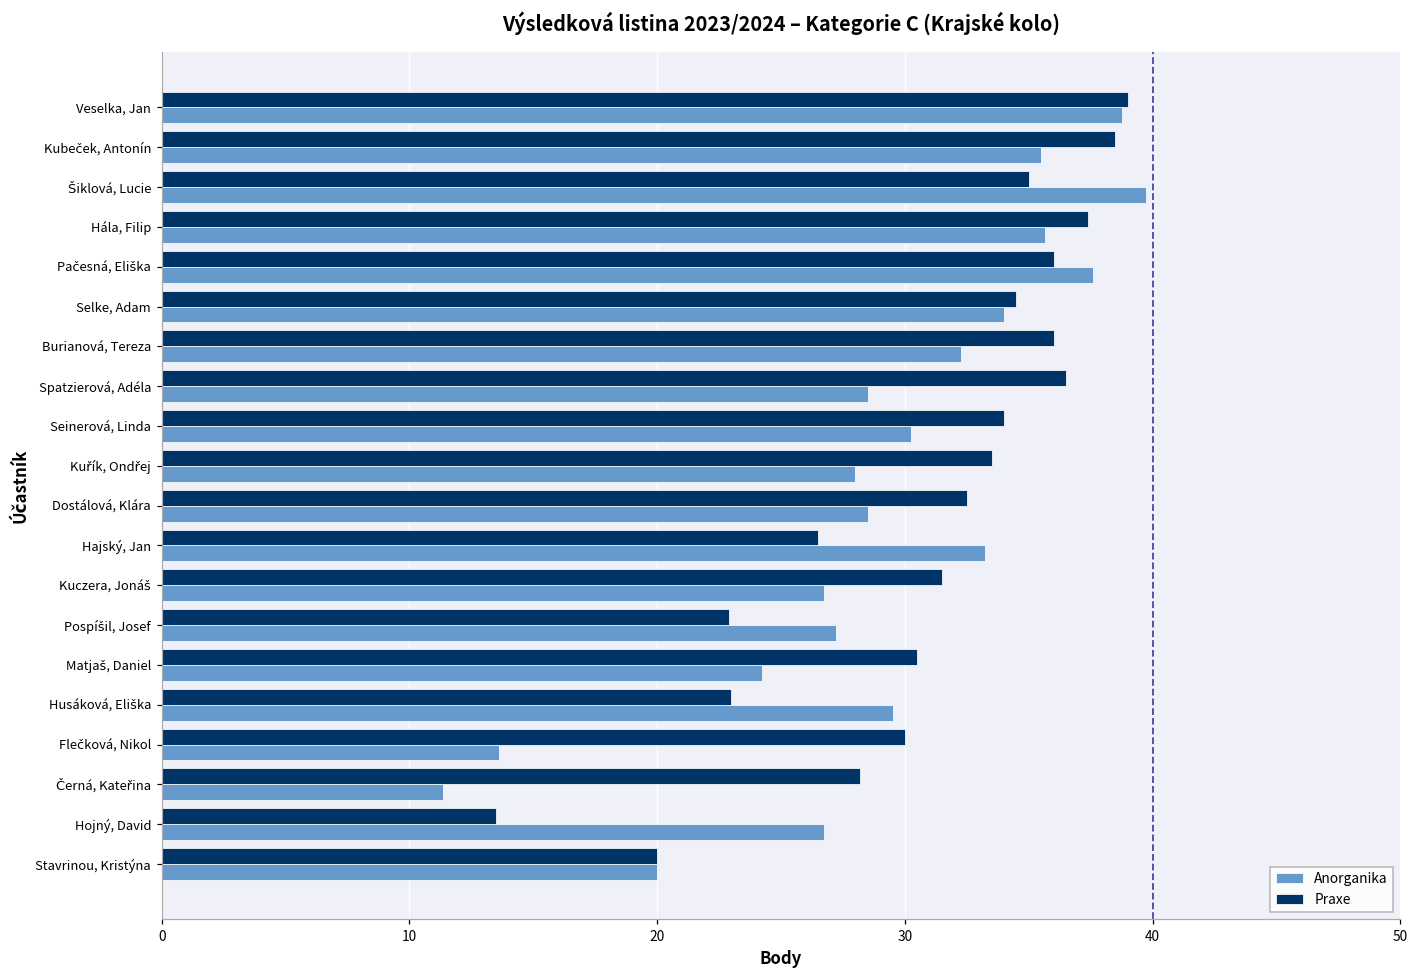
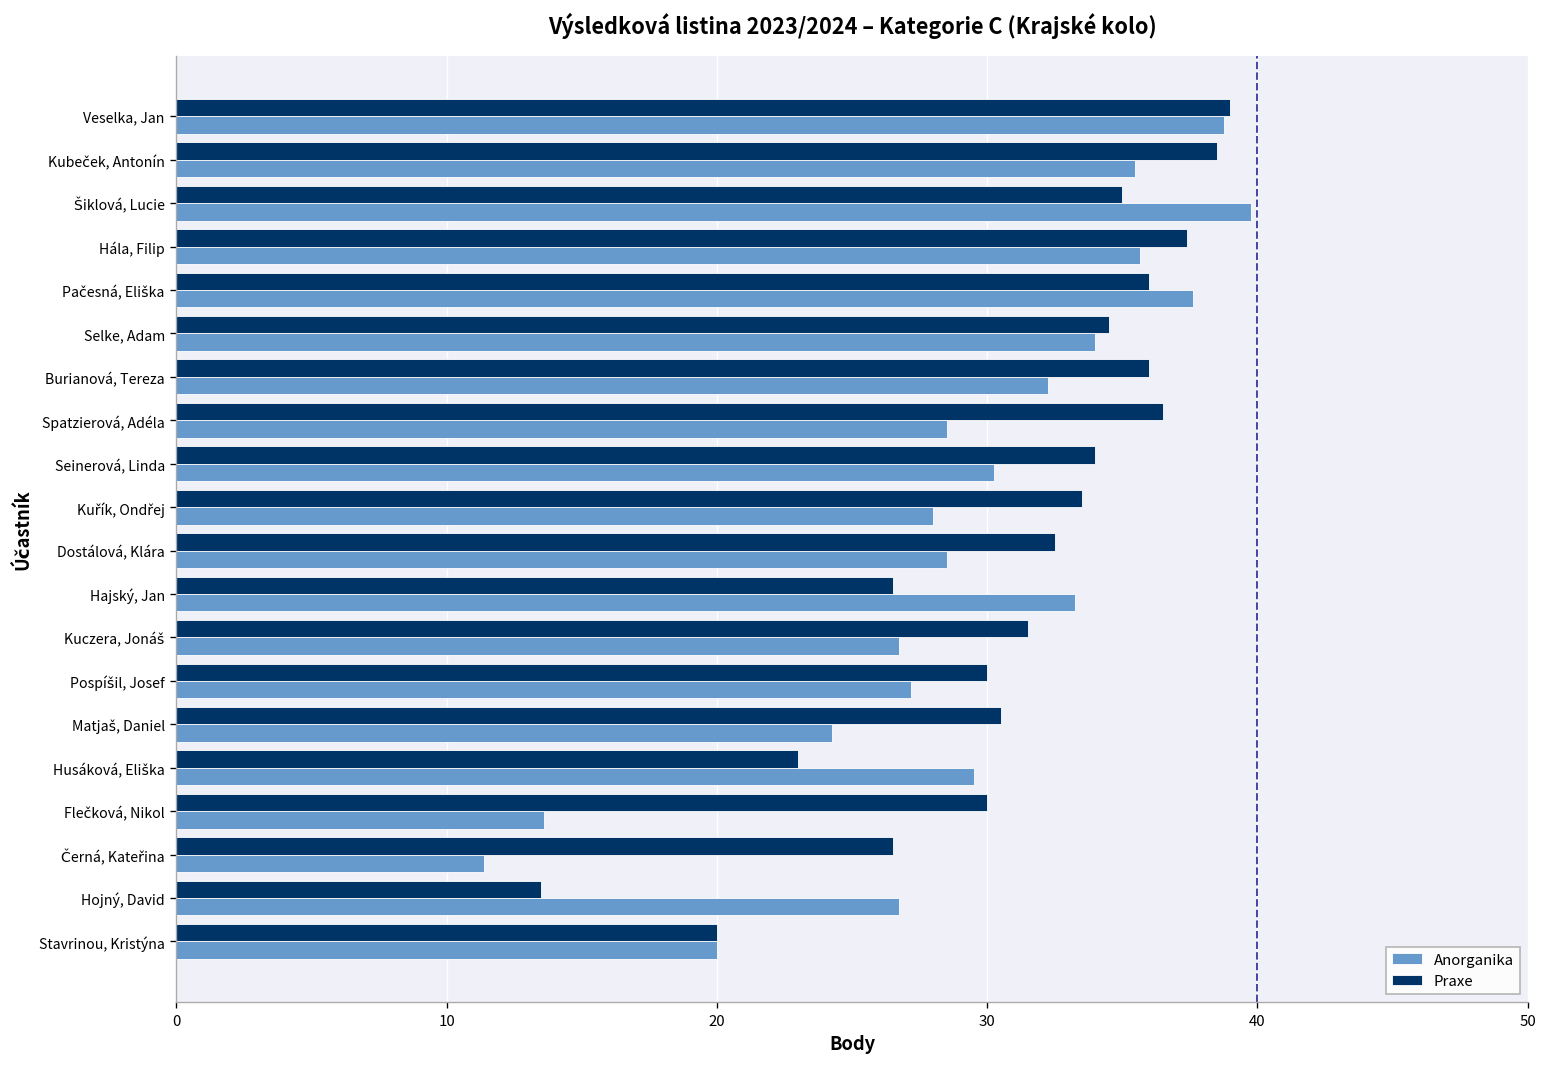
  {
    "Anorganika": {
      "Veselka, Jan": 38.8,
      "Kubeček, Antonín": 35.5,
      "Šiklová, Lucie": 39.8,
      "Hála, Filip": 35.7,
      "Pačesná, Eliška": 37.6,
      "Selke, Adam": 34.0,
      "Burianová, Tereza": 32.3,
      "Spatzierová, Adéla": 28.5,
      "Seinerová, Linda": 30.3,
      "Kuřík, Ondřej": 28.0,
      "Dostálová, Klára": 28.5,
      "Hajský, Jan": 33.3,
      "Kuczera, Jonáš": 26.8,
      "Pospíšil, Josef": 27.2,
      "Matjaš, Daniel": 24.3,
      "Husáková, Eliška": 29.5,
      "Flečková, Nikol": 13.6,
      "Černá, Kateřina": 11.4,
      "Hojný, David": 26.8,
      "Stavrinou, Kristýna": 20.0
    },
    "Praxe": {
      "Veselka, Jan": 39.0,
      "Kubeček, Antonín": 38.5,
      "Šiklová, Lucie": 35.0,
      "Hála, Filip": 37.4,
      "Pačesná, Eliška": 36.0,
      "Selke, Adam": 34.5,
      "Burianová, Tereza": 36.0,
      "Spatzierová, Adéla": 36.5,
      "Seinerová, Linda": 34.0,
      "Kuřík, Ondřej": 33.5,
      "Dostálová, Klára": 32.5,
      "Hajský, Jan": 26.5,
      "Kuczera, Jonáš": 31.5,
-     "Pospíšil, Josef": 22.9,
+     "Pospíšil, Josef": 30.0,
      "Matjaš, Daniel": 30.5,
      "Husáková, Eliška": 23.0,
      "Flečková, Nikol": 30.0,
-     "Černá, Kateřina": 28.2,
+     "Černá, Kateřina": 26.5,
      "Hojný, David": 13.5,
      "Stavrinou, Kristýna": 20.0
    }
  }
